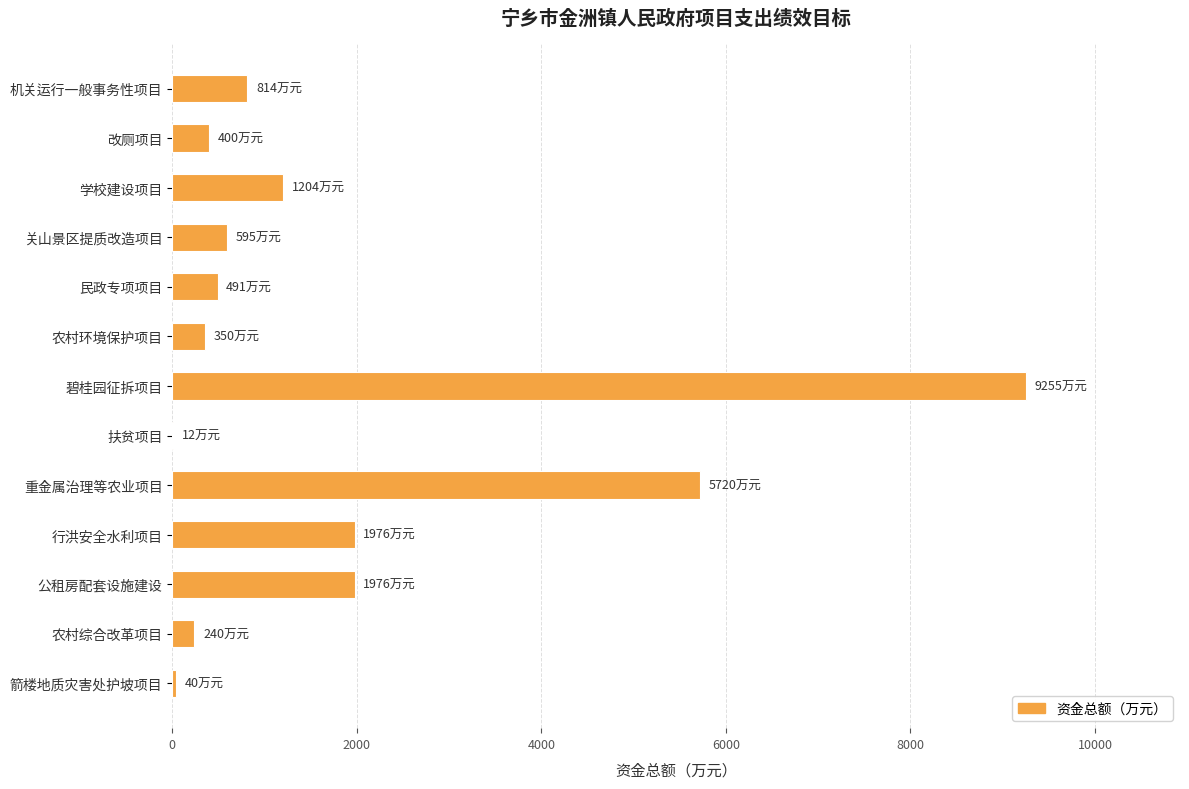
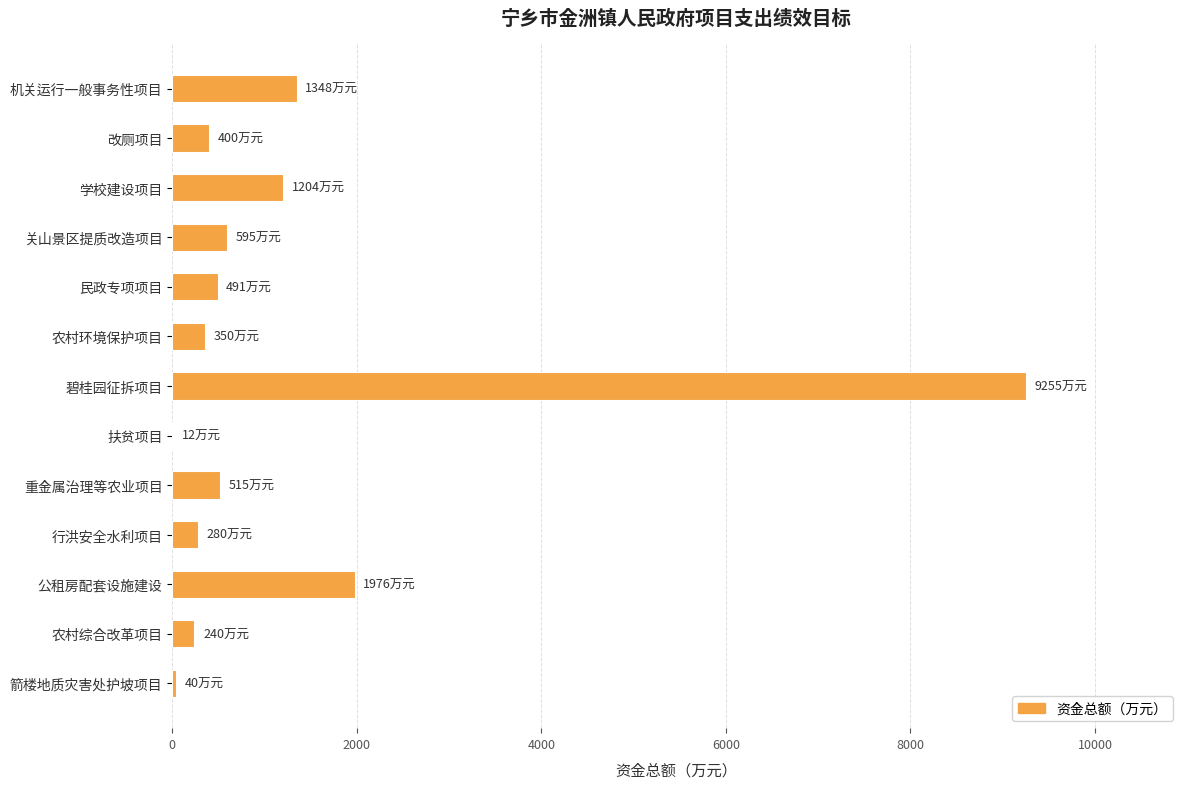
  {
-   "机关运行一般事务性项目": 814,
+   "机关运行一般事务性项目": 1348,
    "改厕项目": 400,
    "学校建设项目": 1204,
    "关山景区提质改造项目": 595,
    "民政专项项目": 491,
    "农村环境保护项目": 350,
    "碧桂园征拆项目": 9255,
    "扶贫项目": 12,
-   "重金属治理等农业项目": 5720,
-   "行洪安全水利项目": 1976,
+   "重金属治理等农业项目": 515,
+   "行洪安全水利项目": 280,
    "公租房配套设施建设": 1976,
    "农村综合改革项目": 240,
    "箭楼地质灾害处护坡项目": 40
  }
